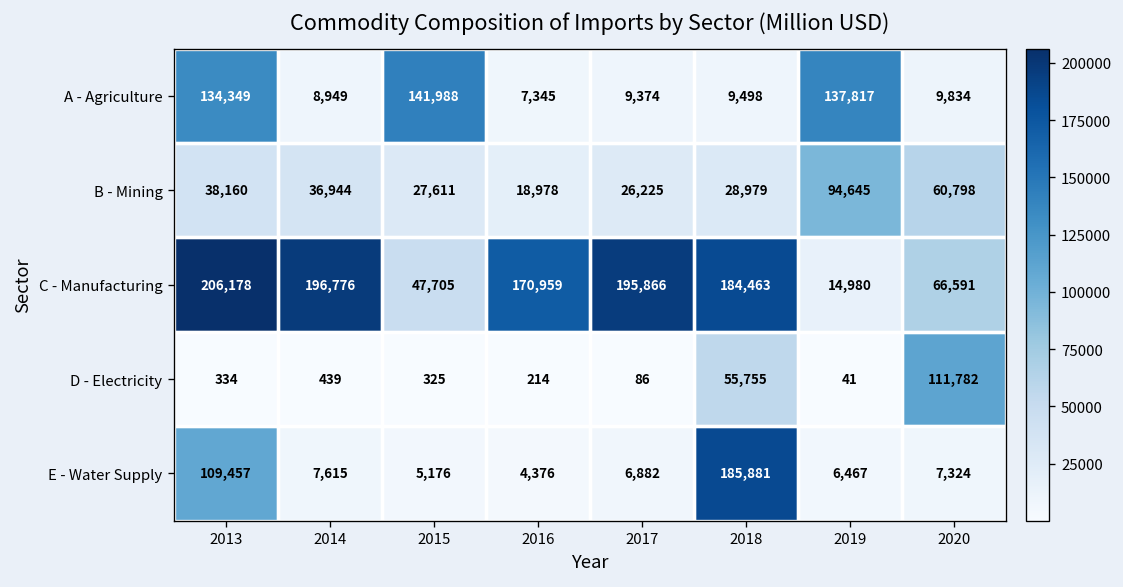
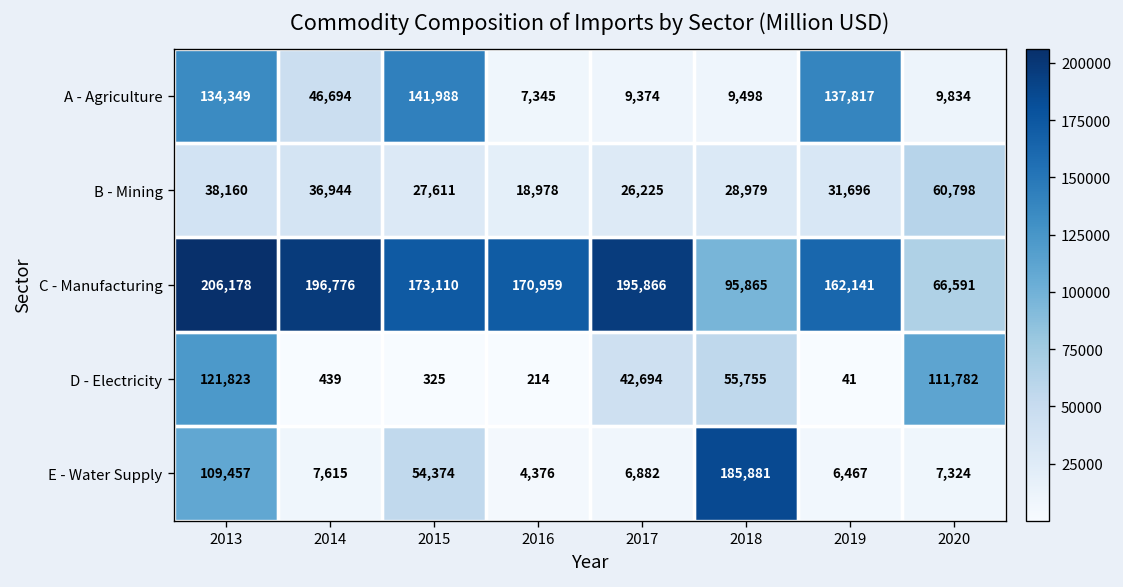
  {
    "A - Agriculture": {
      "2013": "134,349",
-     "2014": "8,949",
+     "2014": "46,694",
      "2015": "141,988",
      "2016": "7,345",
      "2017": "9,374",
      "2018": "9,498",
      "2019": "137,817",
      "2020": "9,834"
    },
    "B - Mining": {
      "2013": "38,160",
      "2014": "36,944",
      "2015": "27,611",
      "2016": "18,978",
      "2017": "26,225",
      "2018": "28,979",
-     "2019": "94,645",
+     "2019": "31,696",
      "2020": "60,798"
    },
    "C - Manufacturing": {
      "2013": "206,178",
      "2014": "196,776",
-     "2015": "47,705",
+     "2015": "173,110",
      "2016": "170,959",
      "2017": "195,866",
-     "2018": "184,463",
-     "2019": "14,980",
+     "2018": "95,865",
+     "2019": "162,141",
      "2020": "66,591"
    },
    "D - Electricity": {
-     "2013": "334",
+     "2013": "121,823",
      "2014": "439",
      "2015": "325",
      "2016": "214",
-     "2017": "86",
+     "2017": "42,694",
      "2018": "55,755",
      "2019": "41",
      "2020": "111,782"
    },
    "E - Water Supply": {
      "2013": "109,457",
      "2014": "7,615",
-     "2015": "5,176",
+     "2015": "54,374",
      "2016": "4,376",
      "2017": "6,882",
      "2018": "185,881",
      "2019": "6,467",
      "2020": "7,324"
    }
  }
